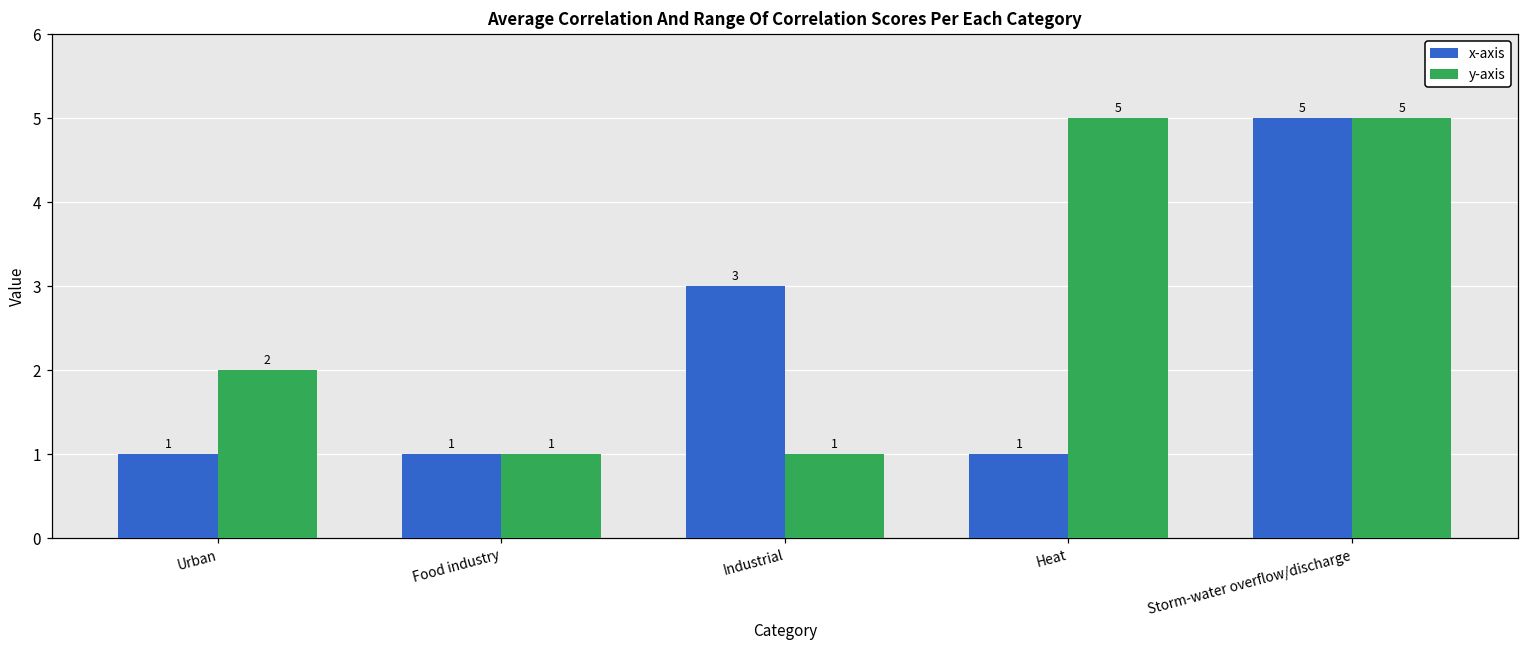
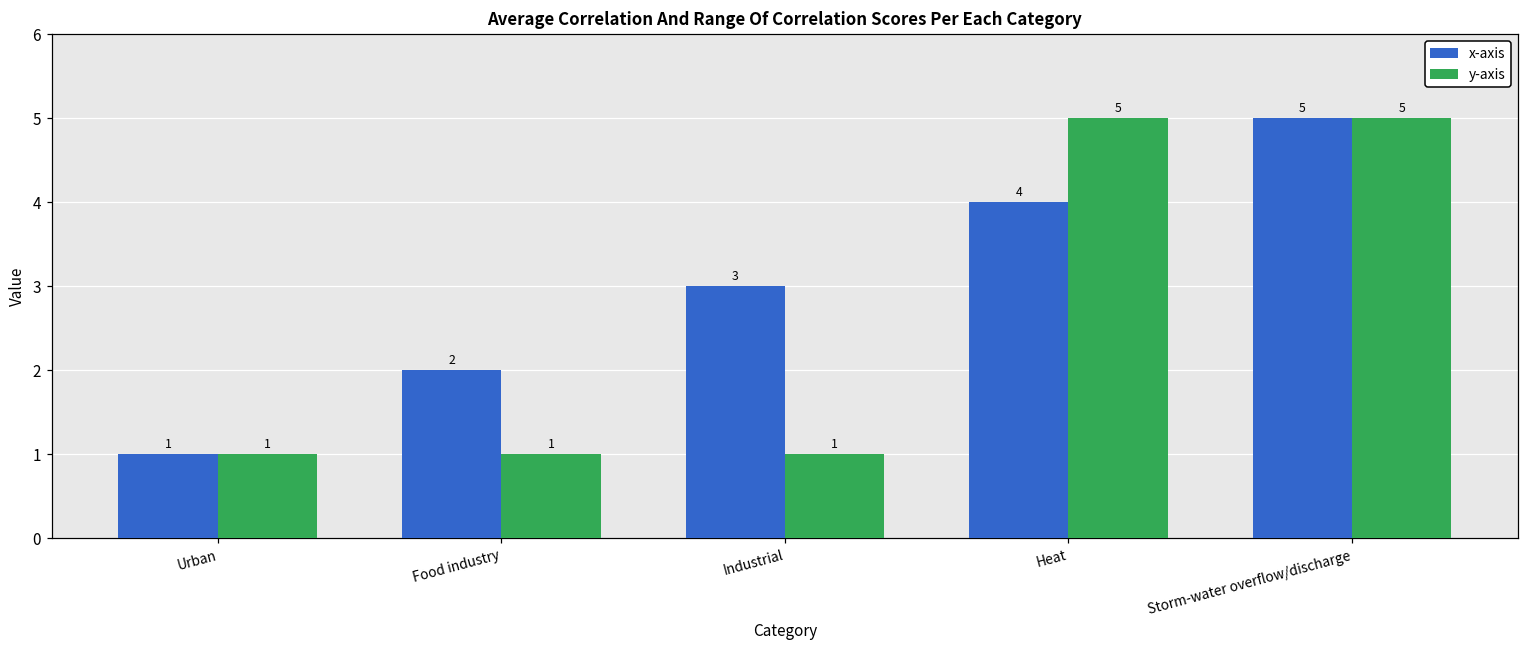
  {
    "x-axis": {
      "Urban": 1,
-     "Food industry": 1,
+     "Food industry": 2,
      "Industrial": 3,
-     "Heat": 1,
+     "Heat": 4,
      "Storm-water overflow/discharge": 5
    },
    "y-axis": {
-     "Urban": 2,
+     "Urban": 1,
      "Food industry": 1,
      "Industrial": 1,
      "Heat": 5,
      "Storm-water overflow/discharge": 5
    }
  }
